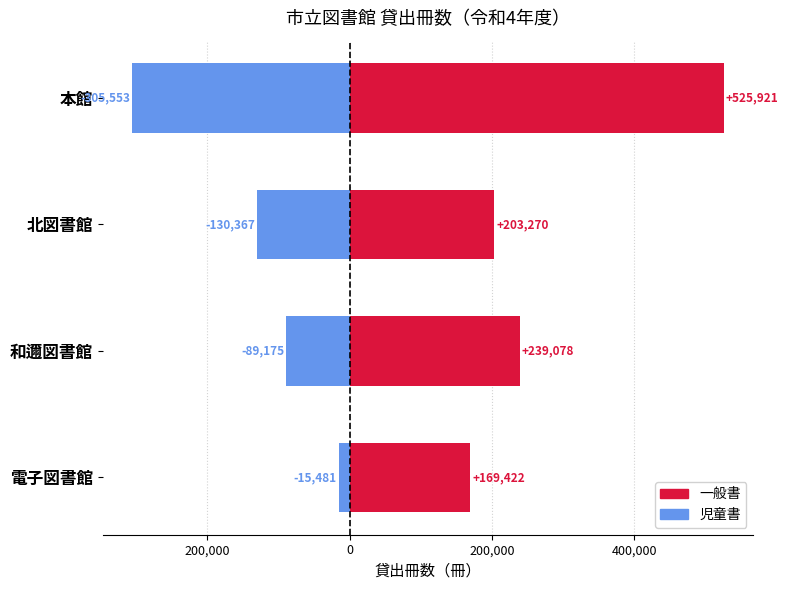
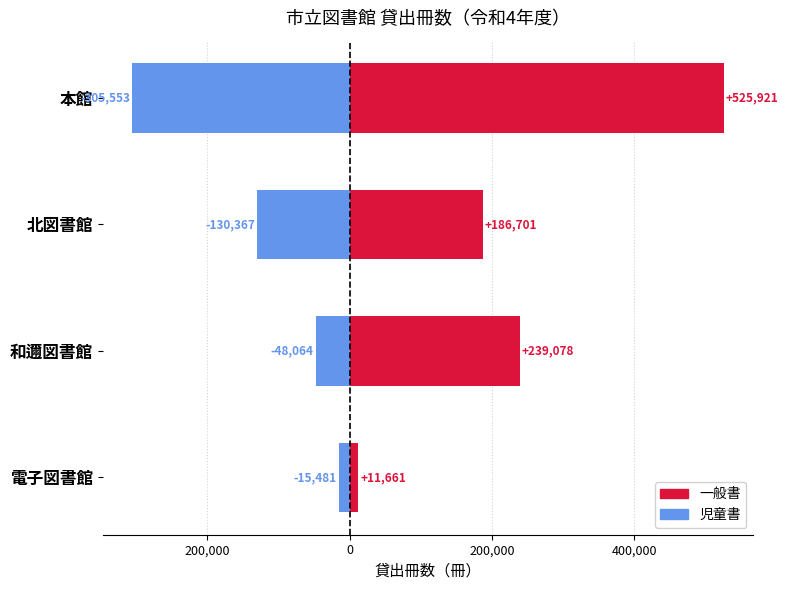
  {
    "一般書": {
      "本館": "+525,921",
-     "北図書館": "+203,270",
+     "北図書館": "+186,701",
      "和邇図書館": "+239,078",
-     "電子図書館": "+169,422"
+     "電子図書館": "+11,661"
    },
    "児童書": {
      "本館": "-305,553",
      "北図書館": "-130,367",
-     "和邇図書館": "-89,175",
+     "和邇図書館": "-48,064",
      "電子図書館": "-15,481"
    }
  }
